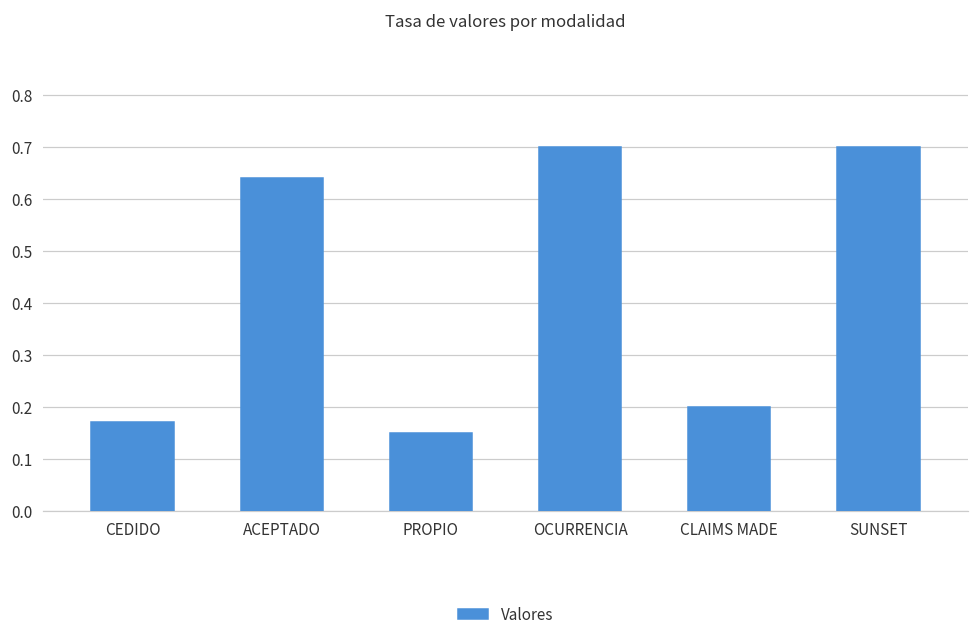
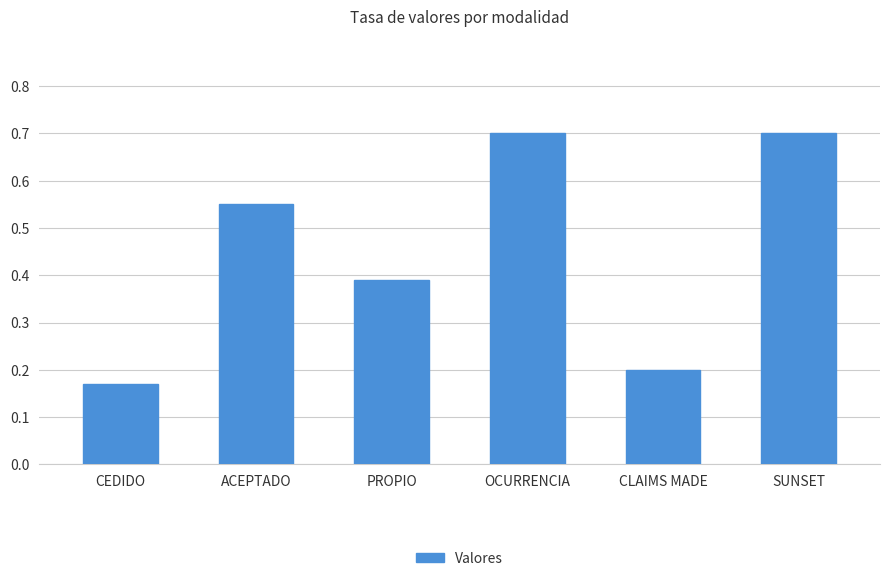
  {
    "CEDIDO": 0.17,
-   "ACEPTADO": 0.64,
-   "PROPIO": 0.15,
+   "ACEPTADO": 0.55,
+   "PROPIO": 0.39,
    "OCURRENCIA": 0.70,
    "CLAIMS MADE": 0.20,
    "SUNSET": 0.70
  }
